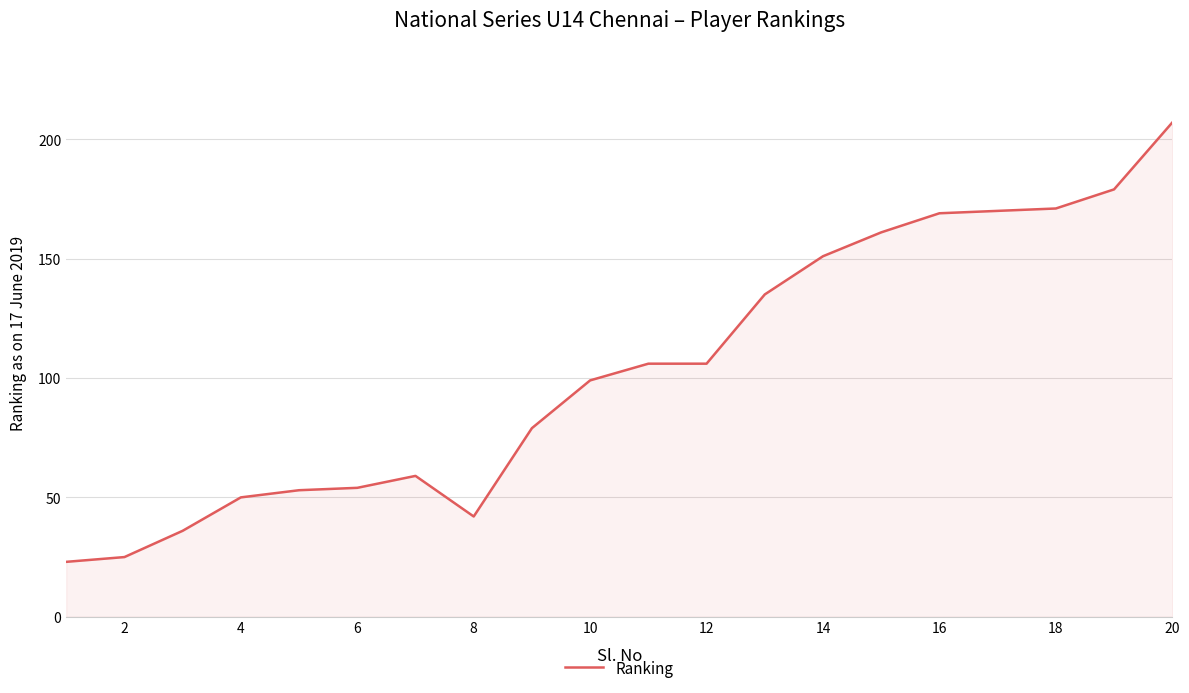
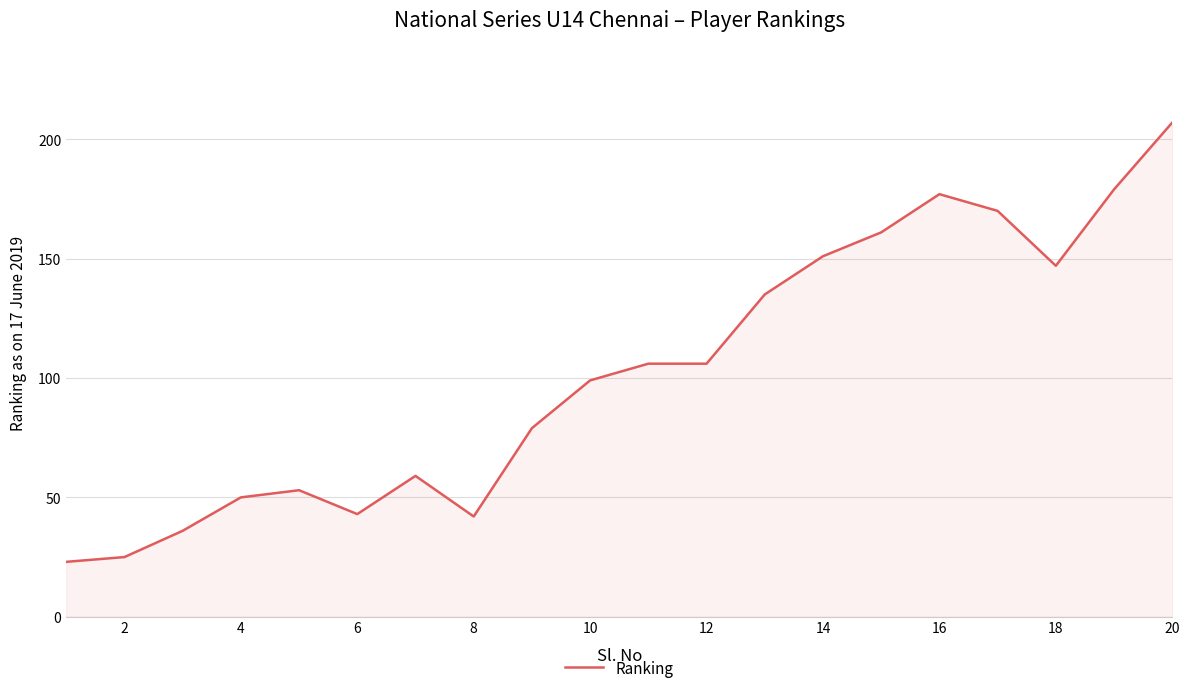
  {
    "2": 25,
    "4": 50,
-   "6": 54,
+   "6": 43,
    "8": 42,
    "10": 99,
    "12": 106,
    "14": 151,
-   "16": 169,
-   "18": 171,
+   "16": 177,
+   "18": 147,
    "20": 207
  }
